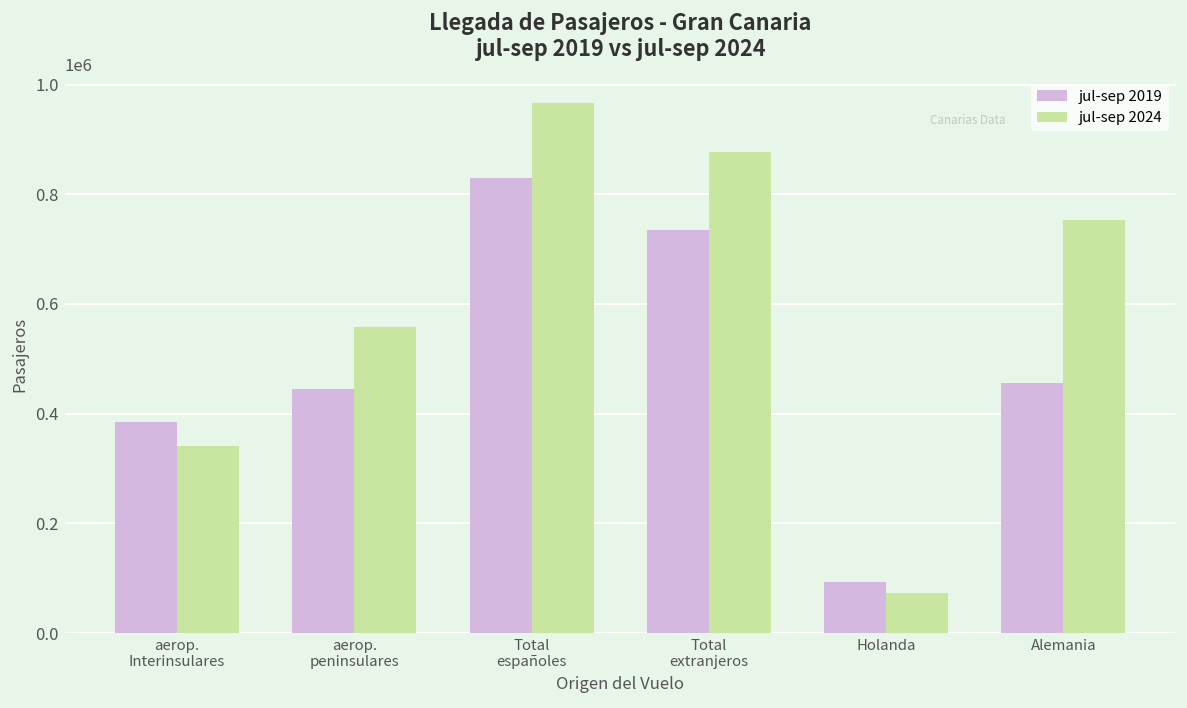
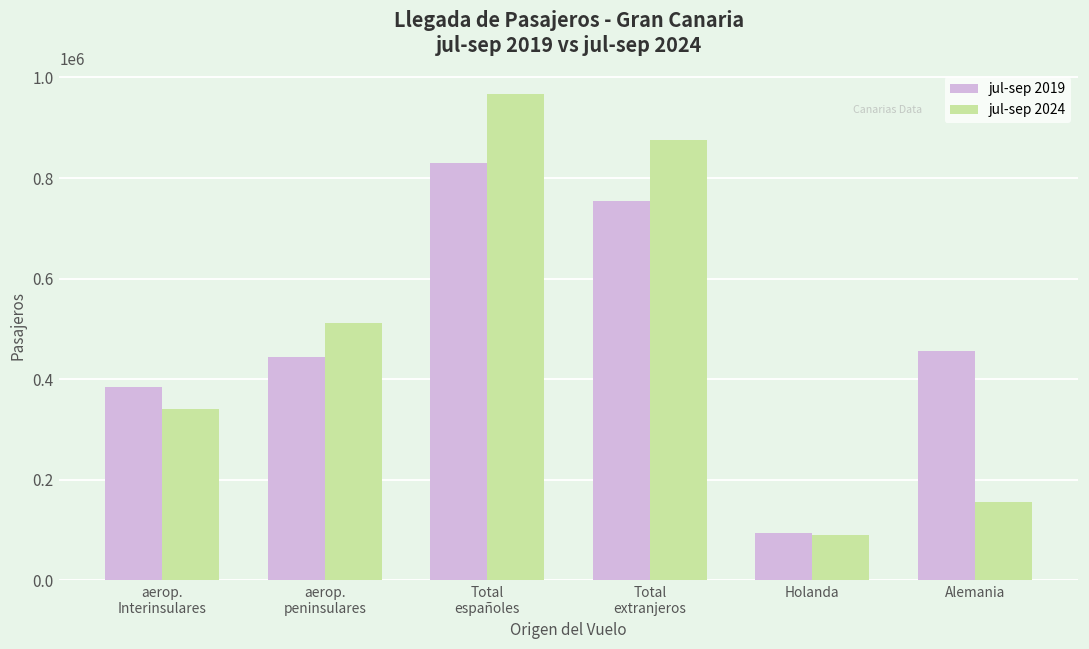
  {
    "jul-sep 2019": {
      "aerop. Interinsulares": 380000,
      "aerop. peninsulares": 450000,
      "Total españoles": 830000,
-     "Total extranjeros": 730000,
+     "Total extranjeros": 750000,
      "Holanda": 90000,
      "Alemania": 460000
    },
    "jul-sep 2024": {
      "aerop. Interinsulares": 340000,
-     "aerop. peninsulares": 560000,
+     "aerop. peninsulares": 510000,
      "Total españoles": 970000,
      "Total extranjeros": 880000,
-     "Holanda": 70000,
-     "Alemania": 750000
+     "Holanda": 90000,
+     "Alemania": 160000
    }
  }
